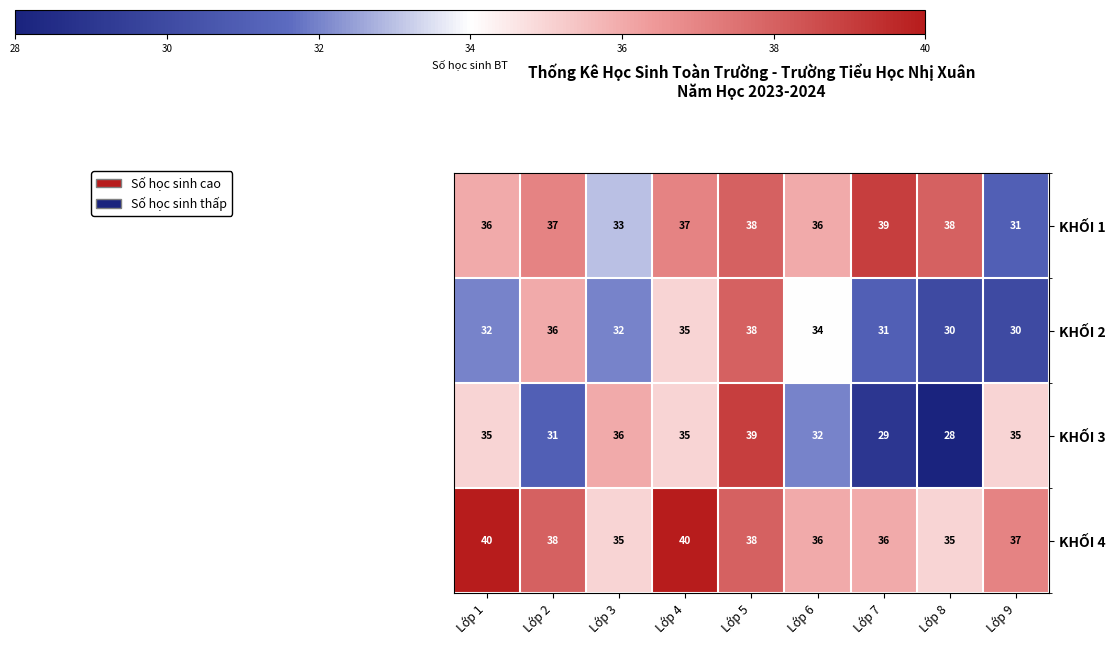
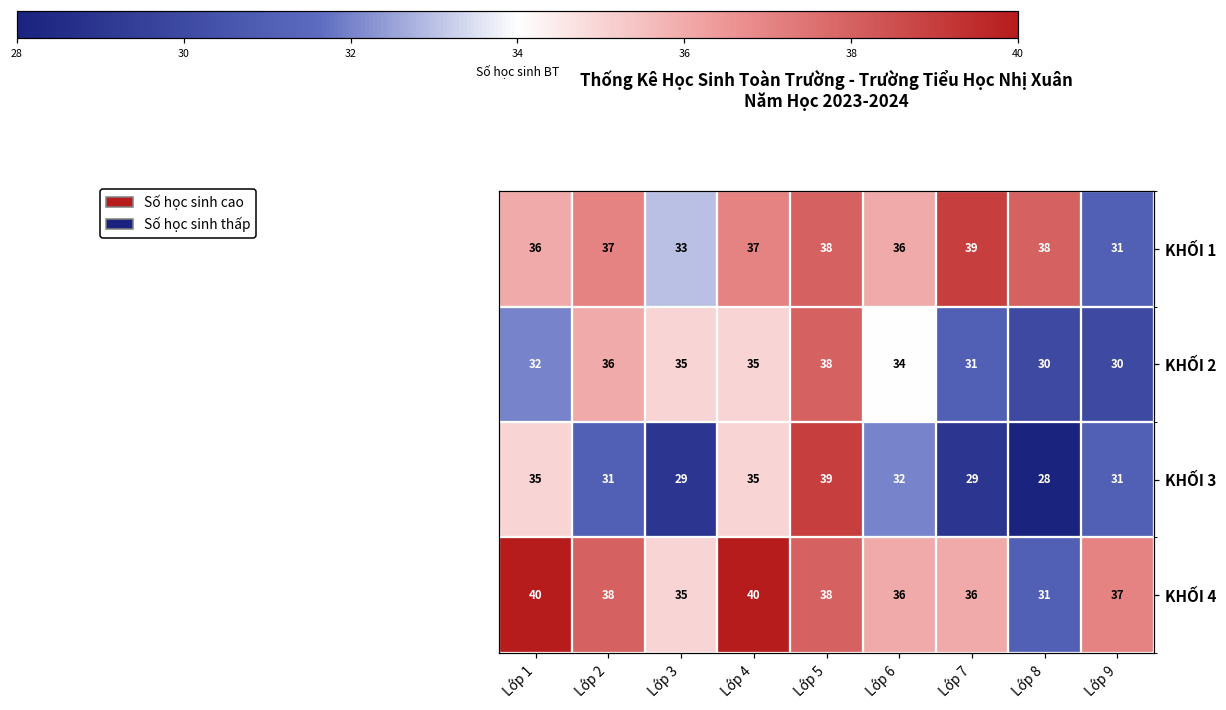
  {
    "KHỐI 1": {
      "Lớp 1": 36,
      "Lớp 2": 37,
      "Lớp 3": 33,
      "Lớp 4": 37,
      "Lớp 5": 38,
      "Lớp 6": 36,
      "Lớp 7": 39,
      "Lớp 8": 38,
      "Lớp 9": 31
    },
    "KHỐI 2": {
      "Lớp 1": 32,
      "Lớp 2": 36,
-     "Lớp 3": 32,
+     "Lớp 3": 35,
      "Lớp 4": 35,
      "Lớp 5": 38,
      "Lớp 6": 34,
      "Lớp 7": 31,
      "Lớp 8": 30,
      "Lớp 9": 30
    },
    "KHỐI 3": {
      "Lớp 1": 35,
      "Lớp 2": 31,
-     "Lớp 3": 36,
+     "Lớp 3": 29,
      "Lớp 4": 35,
      "Lớp 5": 39,
      "Lớp 6": 32,
      "Lớp 7": 29,
      "Lớp 8": 28,
-     "Lớp 9": 35
+     "Lớp 9": 31
    },
    "KHỐI 4": {
      "Lớp 1": 40,
      "Lớp 2": 38,
      "Lớp 3": 35,
      "Lớp 4": 40,
      "Lớp 5": 38,
      "Lớp 6": 36,
      "Lớp 7": 36,
-     "Lớp 8": 35,
+     "Lớp 8": 31,
      "Lớp 9": 37
    }
  }
